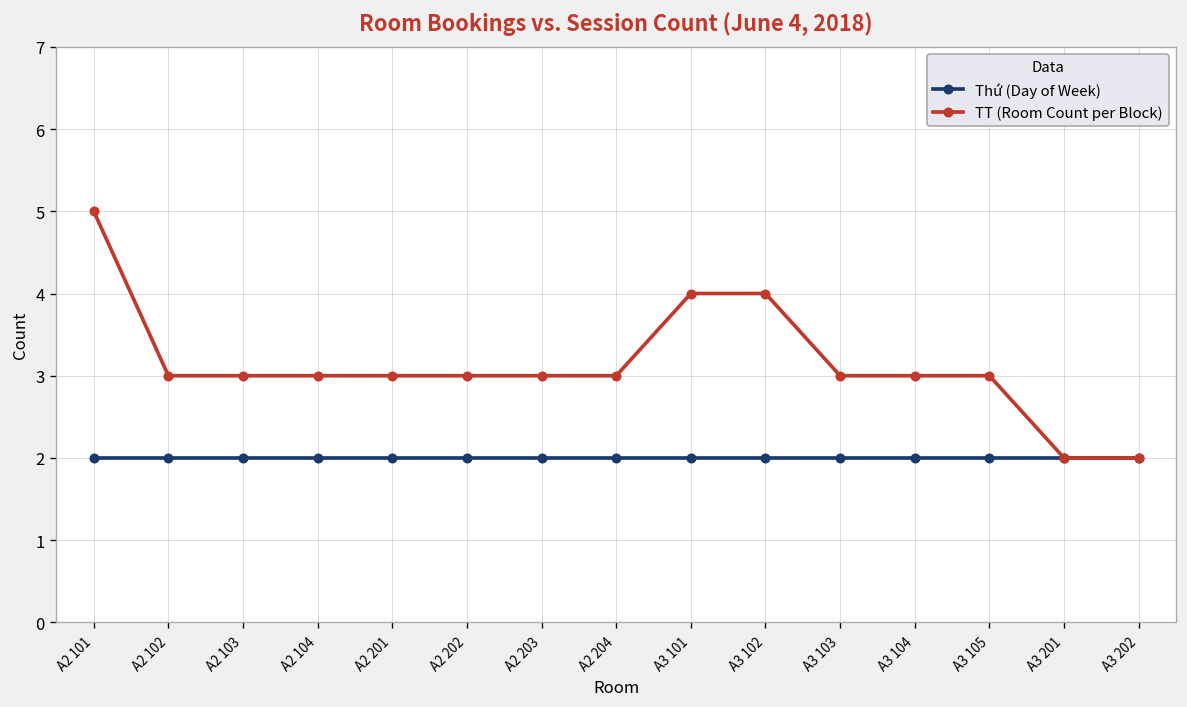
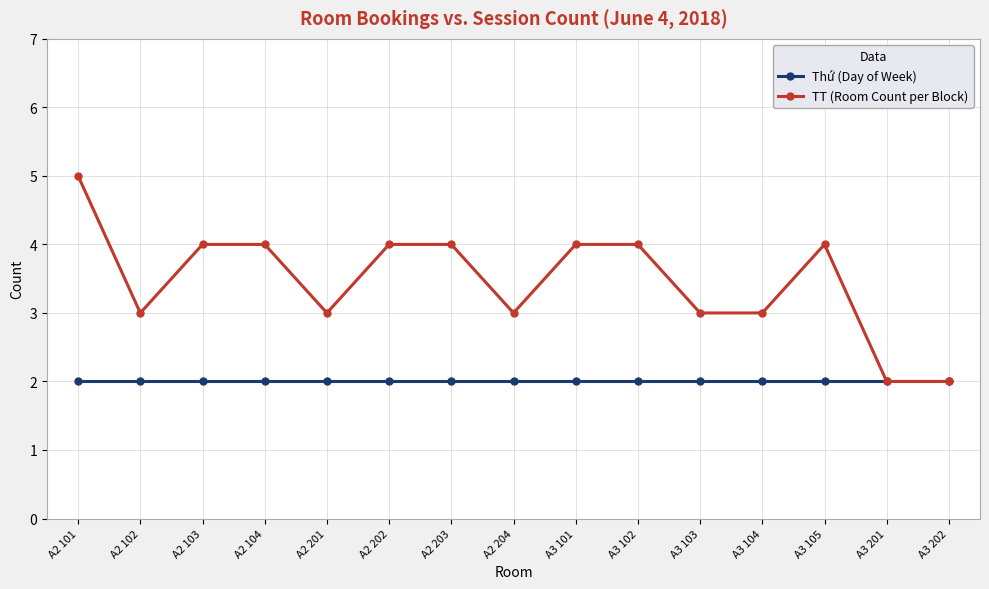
  {
    "Thứ (Day of Week)": {
      "A2 101": 2,
      "A2 102": 2,
      "A2 103": 2,
      "A2 104": 2,
      "A2 201": 2,
      "A2 202": 2,
      "A2 203": 2,
      "A2 204": 2,
      "A3 101": 2,
      "A3 102": 2,
      "A3 103": 2,
      "A3 104": 2,
      "A3 105": 2
    },
    "TT (Room Count per Block)": {
      "A2 101": 5,
      "A2 102": 3,
-     "A2 103": 3,
-     "A2 104": 3,
+     "A2 103": 4,
+     "A2 104": 4,
      "A2 201": 3,
-     "A2 202": 3,
-     "A2 203": 3,
+     "A2 202": 4,
+     "A2 203": 4,
      "A2 204": 3,
      "A3 101": 4,
      "A3 102": 4,
      "A3 103": 3,
      "A3 104": 3,
-     "A3 105": 3
+     "A3 105": 4
    }
  }
